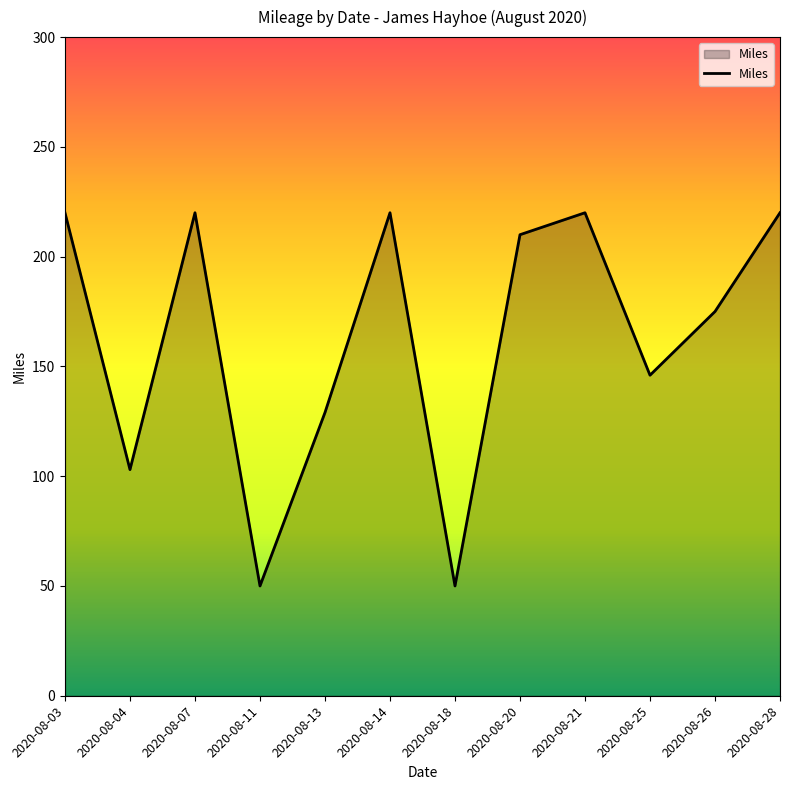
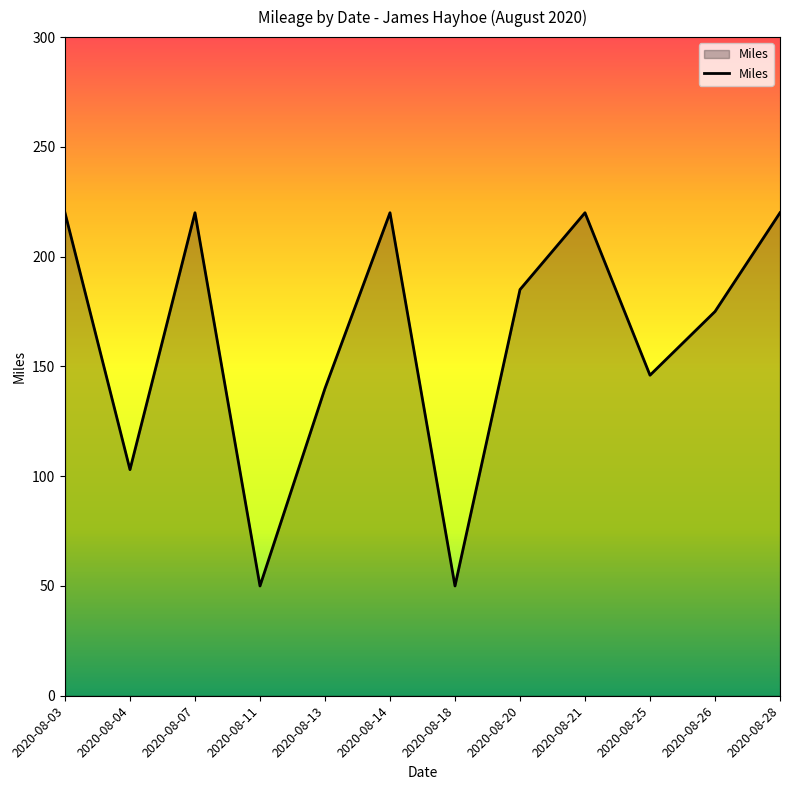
  {
    "2020-08-03": 220,
    "2020-08-04": 103,
    "2020-08-07": 220,
    "2020-08-11": 50,
-   "2020-08-13": 129,
+   "2020-08-13": 140,
    "2020-08-14": 220,
    "2020-08-18": 50,
-   "2020-08-20": 210,
+   "2020-08-20": 185,
    "2020-08-21": 220,
    "2020-08-25": 146,
    "2020-08-26": 175,
    "2020-08-28": 220
  }
